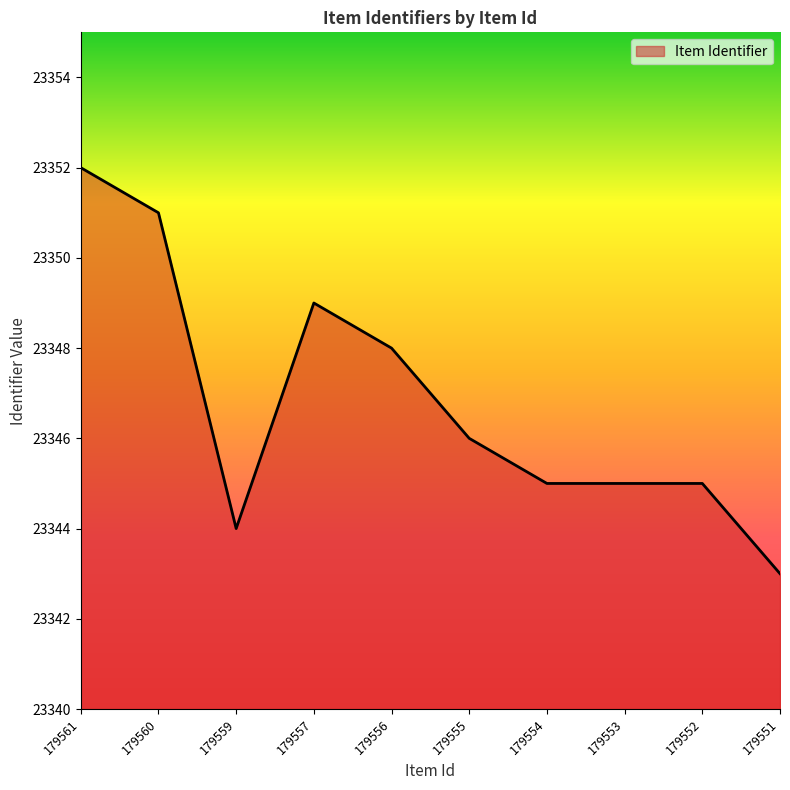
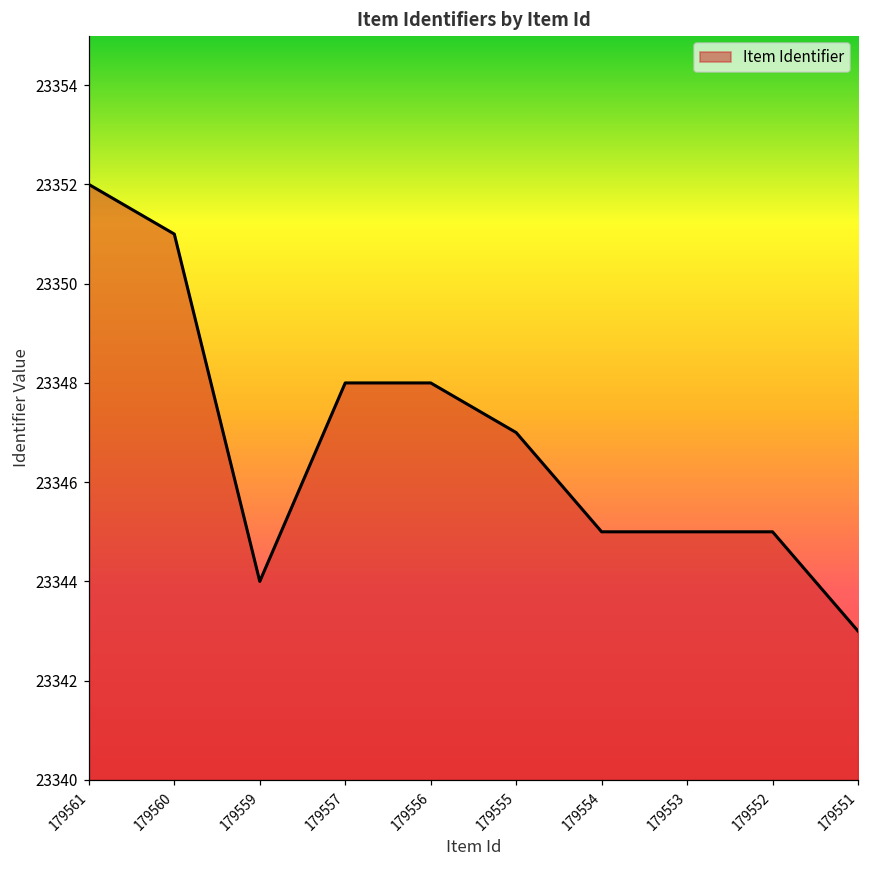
  {
    "179561": 23352,
    "179560": 23351,
    "179559": 23344,
-   "179557": 23349,
+   "179557": 23348,
    "179556": 23348,
-   "179555": 23346,
+   "179555": 23347,
    "179554": 23345,
    "179553": 23345,
    "179552": 23345,
    "179551": 23343
  }
